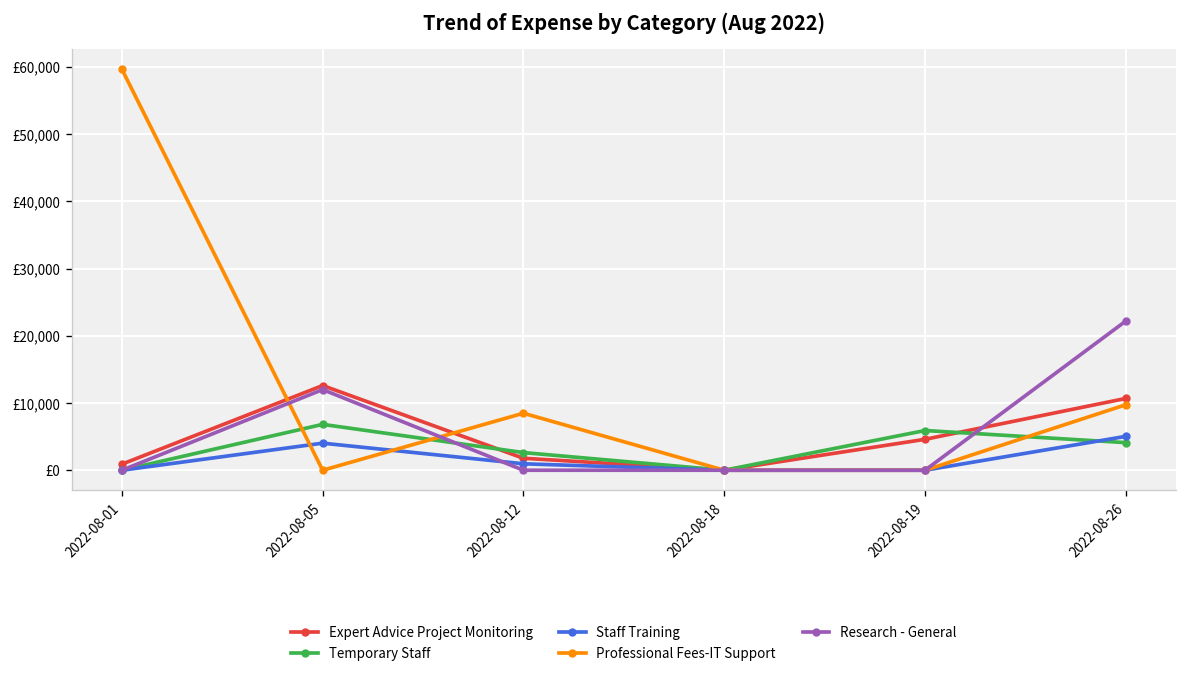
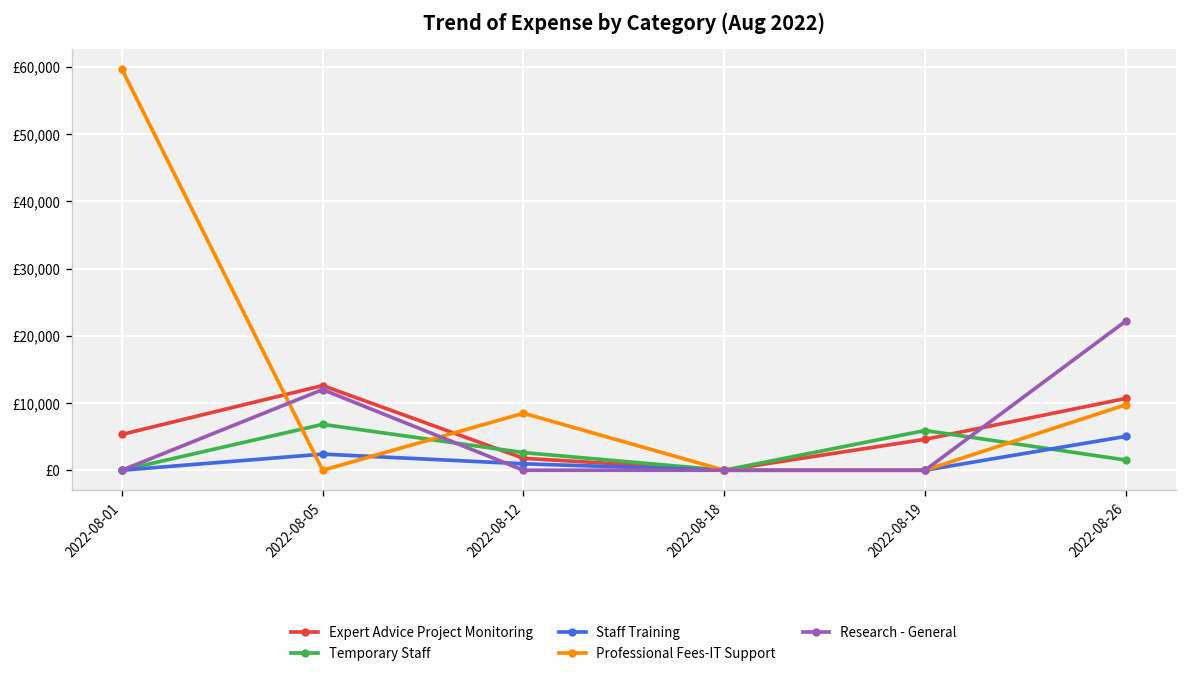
  {
    "Expert Advice Project Monitoring": {
-     "2022-08-01": "£1,000",
+     "2022-08-01": "£5,000",
      "2022-08-05": "£13,000",
      "2022-08-12": "£2,000",
      "2022-08-19": "£5,000",
      "2022-08-26": "£11,000"
    },
    "Temporary Staff": {
      "2022-08-05": "£7,000",
      "2022-08-12": "£3,000",
      "2022-08-19": "£6,000",
-     "2022-08-26": "£4,000"
+     "2022-08-26": "£2,000"
    },
    "Staff Training": {
-     "2022-08-05": "£4,000",
+     "2022-08-05": "£2,000",
      "2022-08-12": "£1,000",
      "2022-08-26": "£5,000"
    },
    "Professional Fees-IT Support": {
      "2022-08-01": "£60,000",
      "2022-08-05": "£0",
      "2022-08-12": "£8,000",
      "2022-08-26": "£10,000"
    },
    "Research - General": {
      "2022-08-05": "£12,000",
      "2022-08-12": "£0",
      "2022-08-26": "£22,000"
    }
  }
